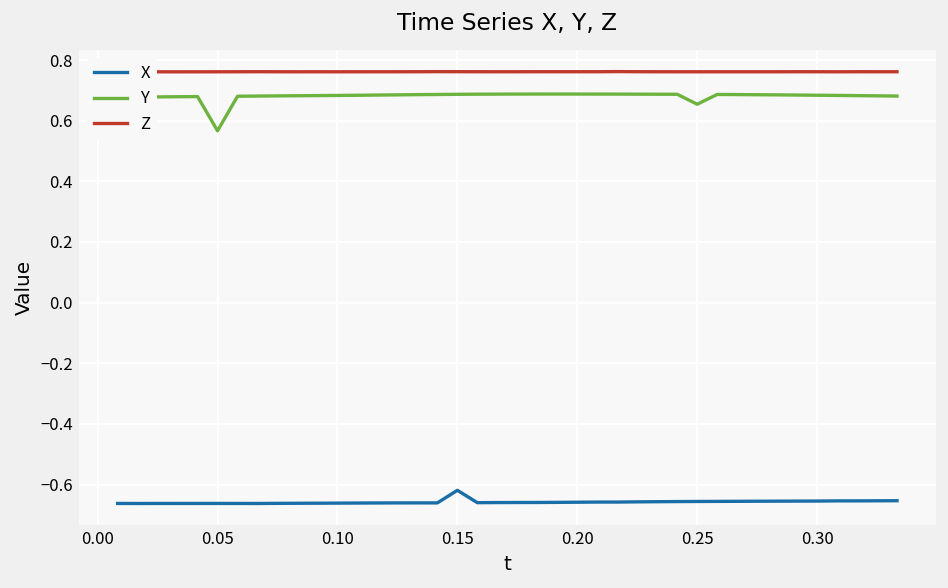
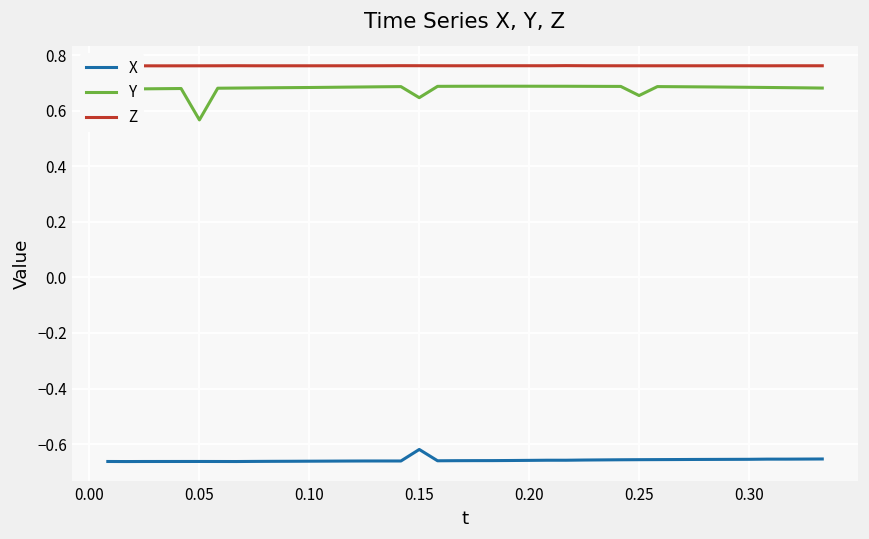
  {
    "X": {
      "0.05": -0.66,
      "0.10": -0.66,
      "0.15": -0.62,
      "0.20": -0.66,
      "0.25": -0.66,
      "0.30": -0.65
    },
    "Y": {
      "0.05": 0.57,
      "0.10": 0.68,
-     "0.15": 0.69,
+     "0.15": 0.65,
      "0.20": 0.69,
      "0.25": 0.65,
      "0.30": 0.68
    },
    "Z": {
      "0.05": 0.76,
      "0.10": 0.76,
      "0.15": 0.76,
      "0.20": 0.76,
      "0.25": 0.76,
      "0.30": 0.76
    }
  }
